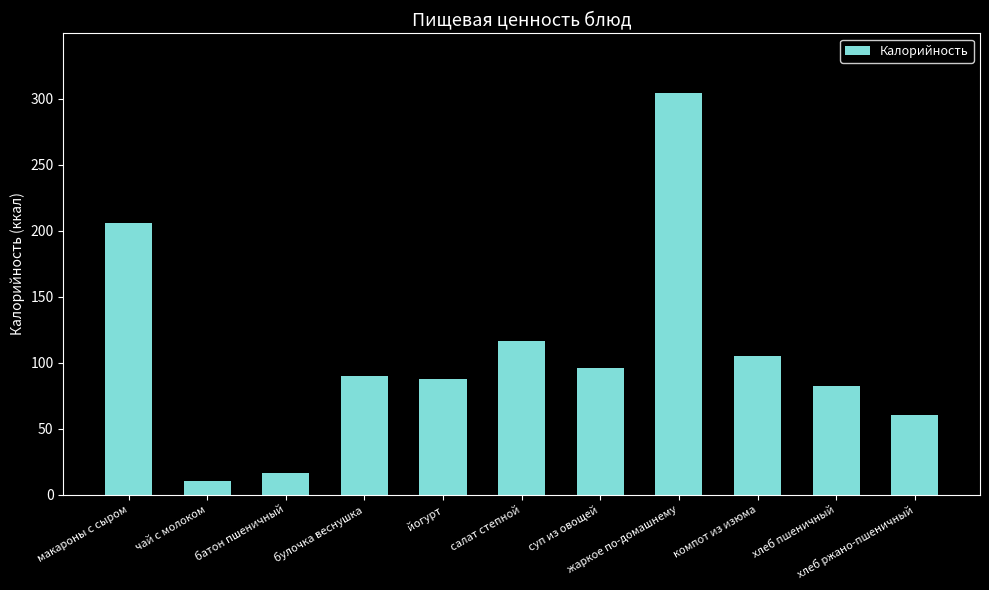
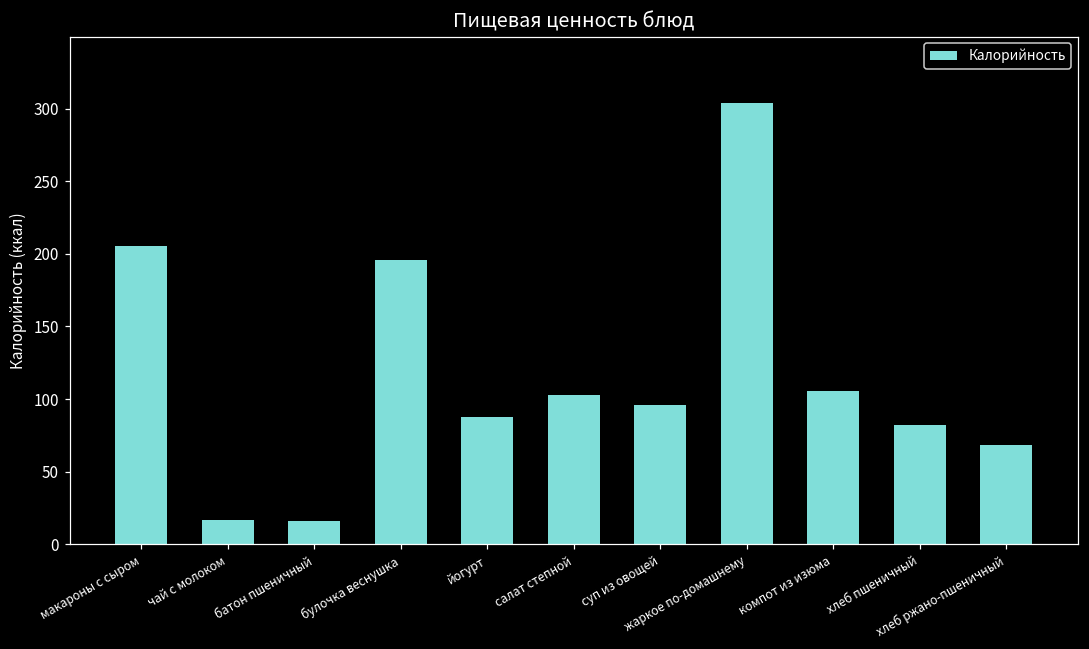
  {
    "макароны с сыром": 206,
-   "чай с молоком": 10,
+   "чай с молоком": 17,
    "батон пшеничный": 16,
-   "булочка веснушка": 90,
+   "булочка веснушка": 196,
    "йогурт": 88,
-   "салат степной": 116,
+   "салат степной": 103,
    "суп из овощей": 96,
    "жаркое по-домашнему": 304,
    "компот из изюма": 105,
    "хлеб пшеничный": 82,
-   "хлеб ржано-пшеничный": 60
+   "хлеб ржано-пшеничный": 69
  }
